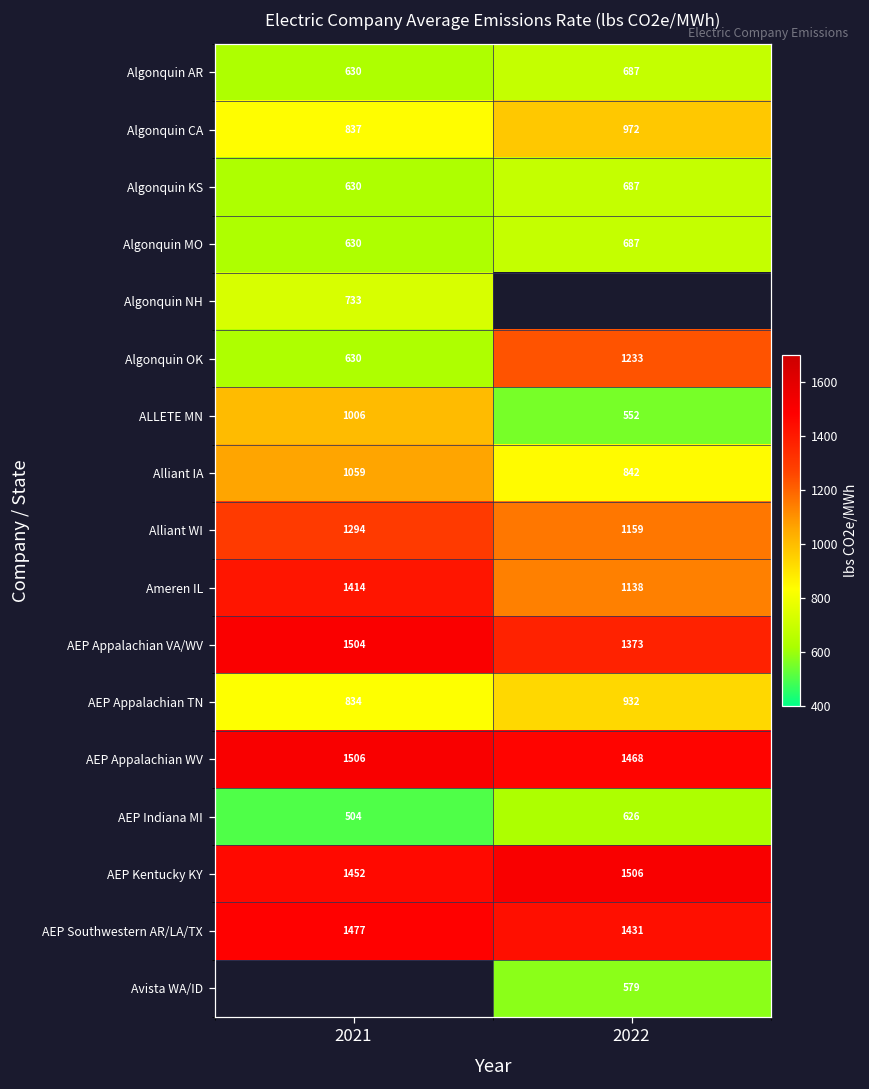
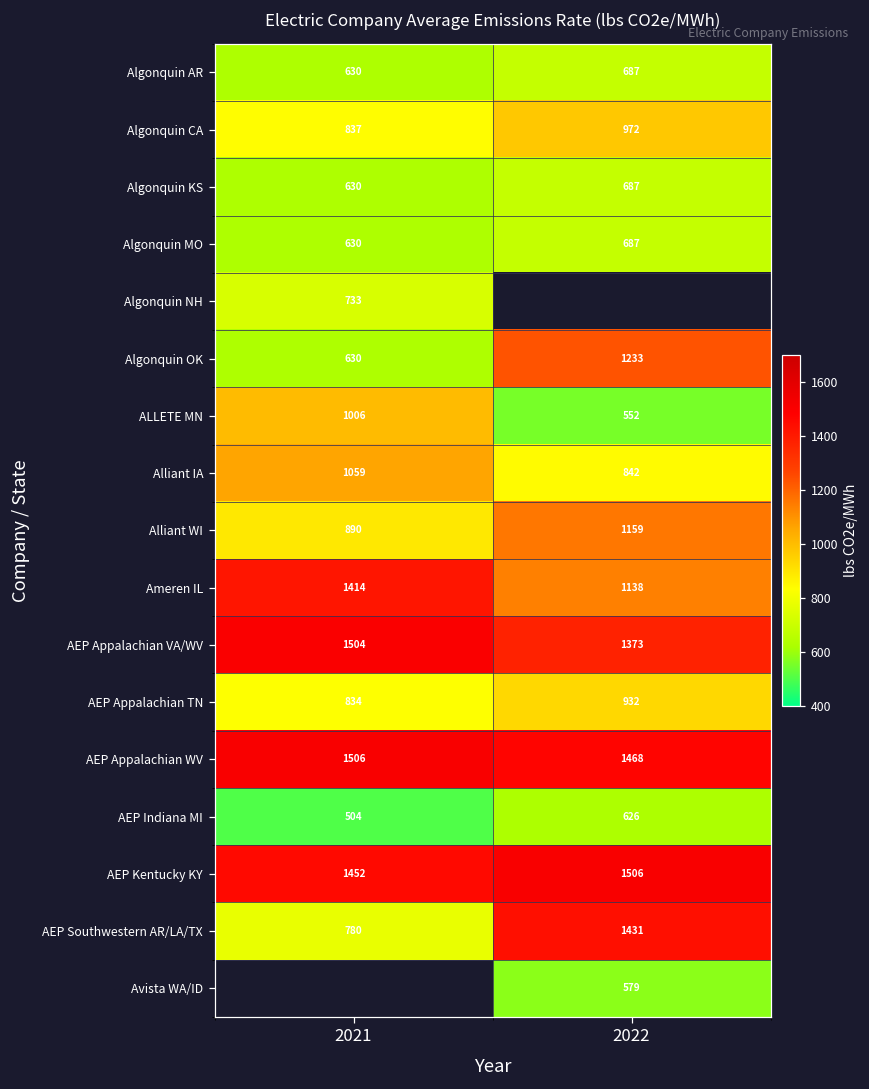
  {
    "Algonquin AR": {
      "2021": 630,
      "2022": 687
    },
    "Algonquin CA": {
      "2021": 837,
      "2022": 972
    },
    "Algonquin KS": {
      "2021": 630,
      "2022": 687
    },
    "Algonquin MO": {
      "2021": 630,
      "2022": 687
    },
    "Algonquin NH": {
      "2021": 733
    },
    "Algonquin OK": {
      "2021": 630,
      "2022": 1233
    },
    "ALLETE MN": {
      "2021": 1006,
      "2022": 552
    },
    "Alliant IA": {
      "2021": 1059,
      "2022": 842
    },
    "Alliant WI": {
-     "2021": 1294,
+     "2021": 890,
      "2022": 1159
    },
    "Ameren IL": {
      "2021": 1414,
      "2022": 1138
    },
    "AEP Appalachian VA/WV": {
      "2021": 1504,
      "2022": 1373
    },
    "AEP Appalachian TN": {
      "2021": 834,
      "2022": 932
    },
    "AEP Appalachian WV": {
      "2021": 1506,
      "2022": 1468
    },
    "AEP Indiana MI": {
      "2021": 504,
      "2022": 626
    },
    "AEP Kentucky KY": {
      "2021": 1452,
      "2022": 1506
    },
    "AEP Southwestern AR/LA/TX": {
-     "2021": 1477,
+     "2021": 780,
      "2022": 1431
    },
    "Avista WA/ID": {
      "2022": 579
    }
  }
